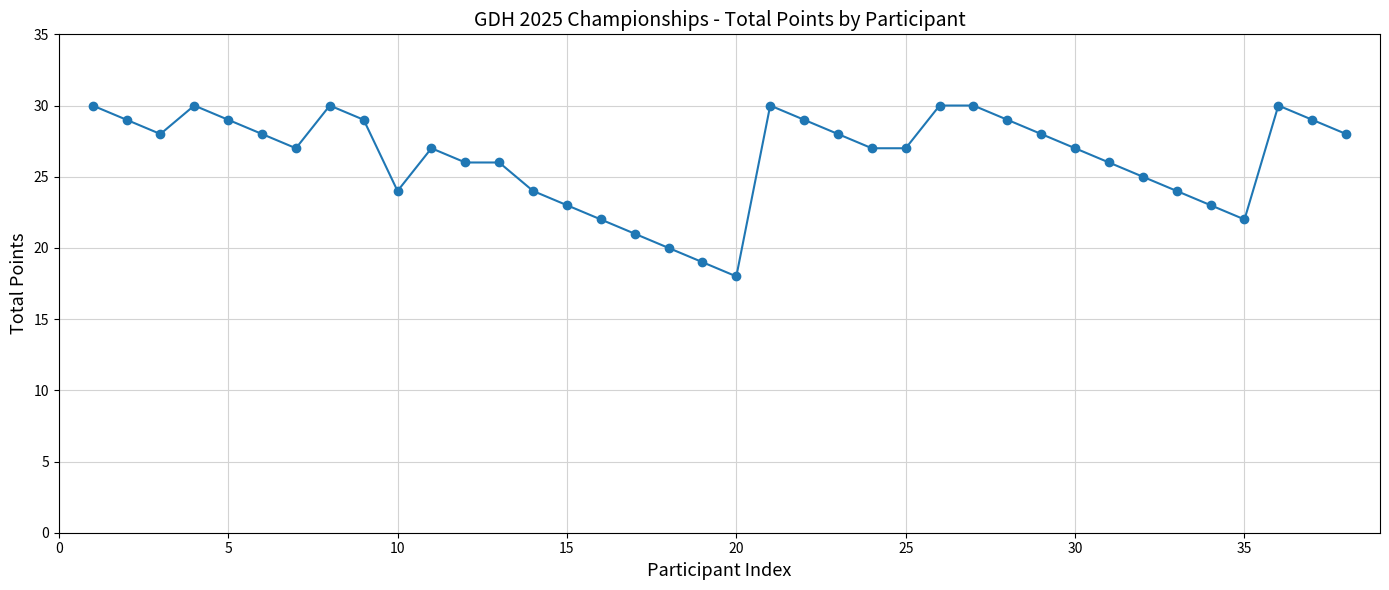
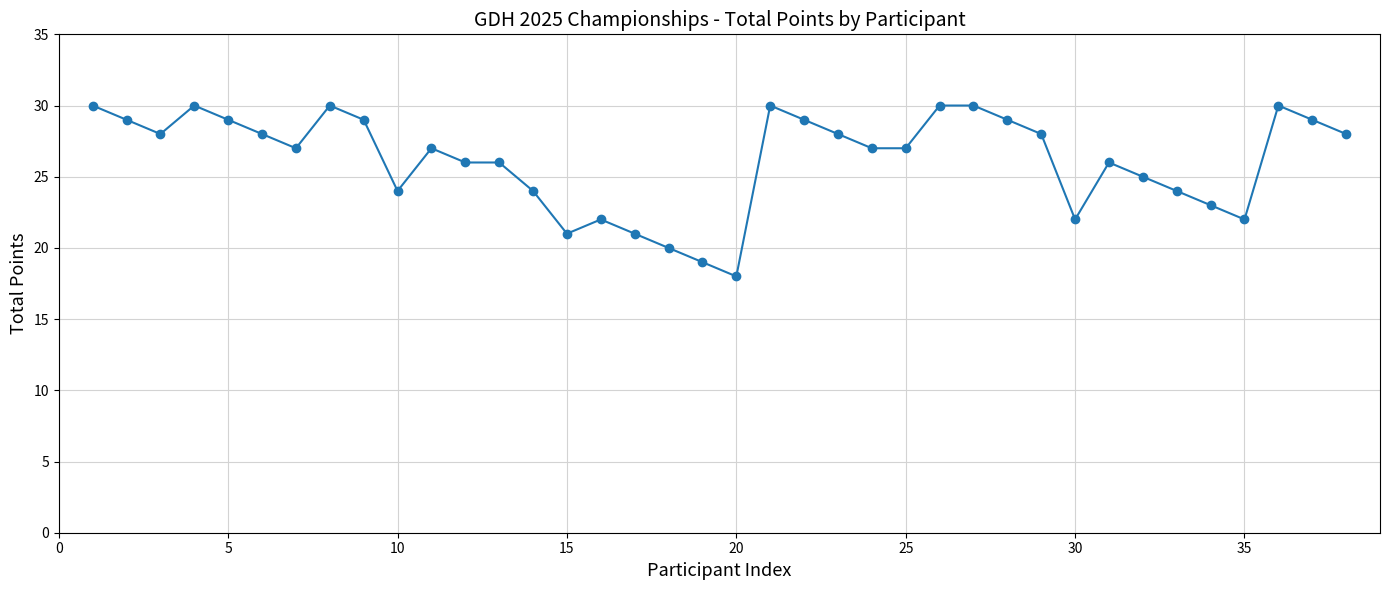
  {
    "5": 29,
    "10": 24,
-   "15": 23,
+   "15": 21,
    "20": 18,
    "25": 27,
-   "30": 27,
+   "30": 22,
    "35": 22
  }
